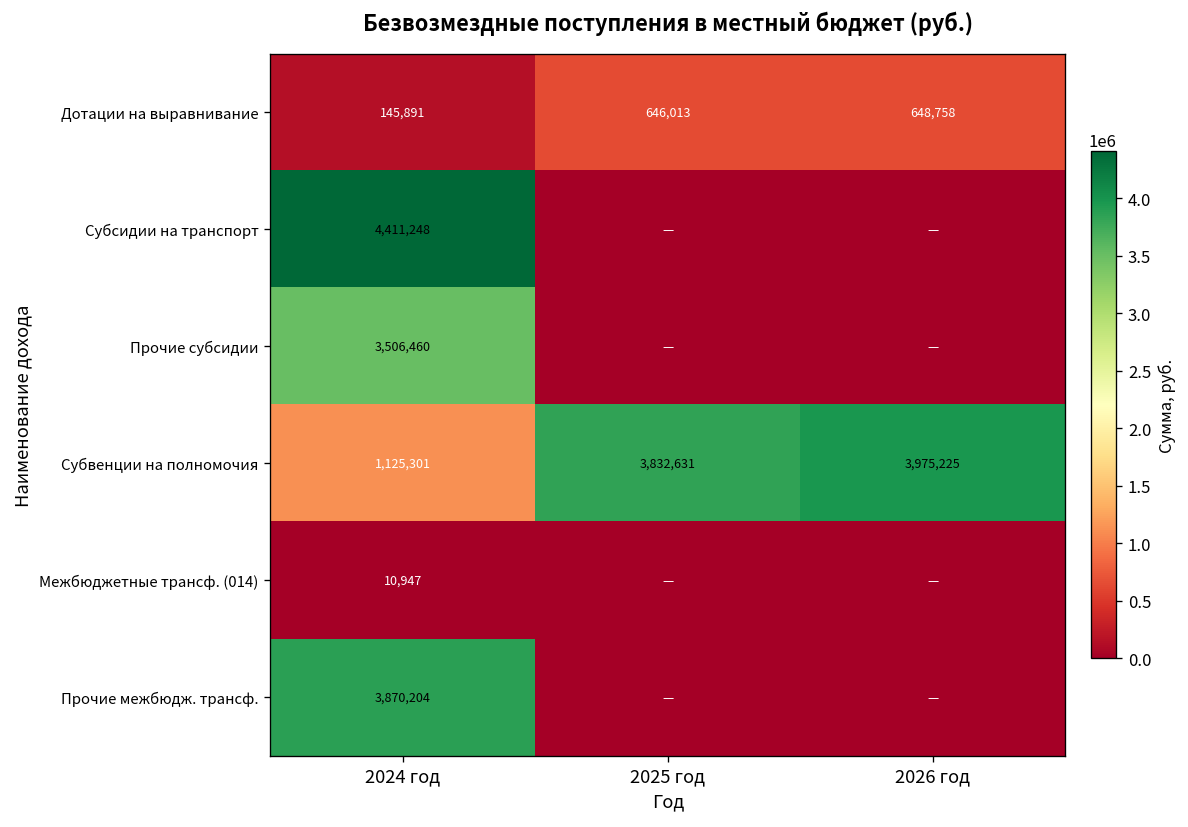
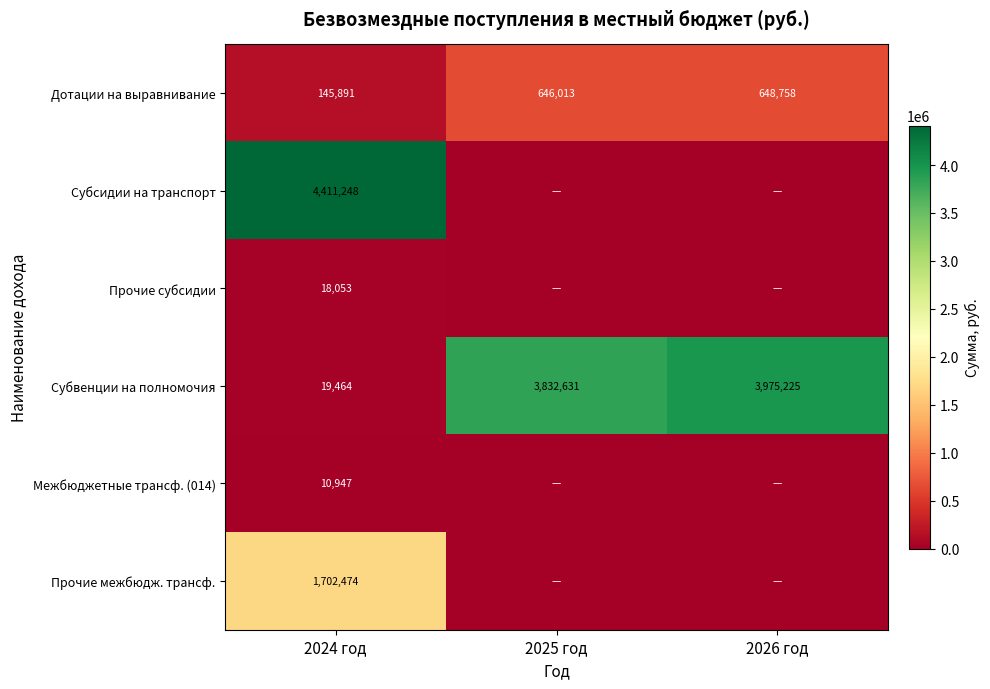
  {
    "Дотации на выравнивание": {
      "2024 год": "145,891",
      "2025 год": "646,013",
      "2026 год": "648,758"
    },
    "Субсидии на транспорт": {
      "2024 год": "4,411,248"
    },
    "Прочие субсидии": {
-     "2024 год": "3,506,460"
+     "2024 год": "18,053"
    },
    "Субвенции на полномочия": {
-     "2024 год": "1,125,301",
+     "2024 год": "19,464",
      "2025 год": "3,832,631",
      "2026 год": "3,975,225"
    },
    "Межбюджетные трансф. (014)": {
      "2024 год": "10,947"
    },
    "Прочие межбюдж. трансф.": {
-     "2024 год": "3,870,204"
+     "2024 год": "1,702,474"
    }
  }
